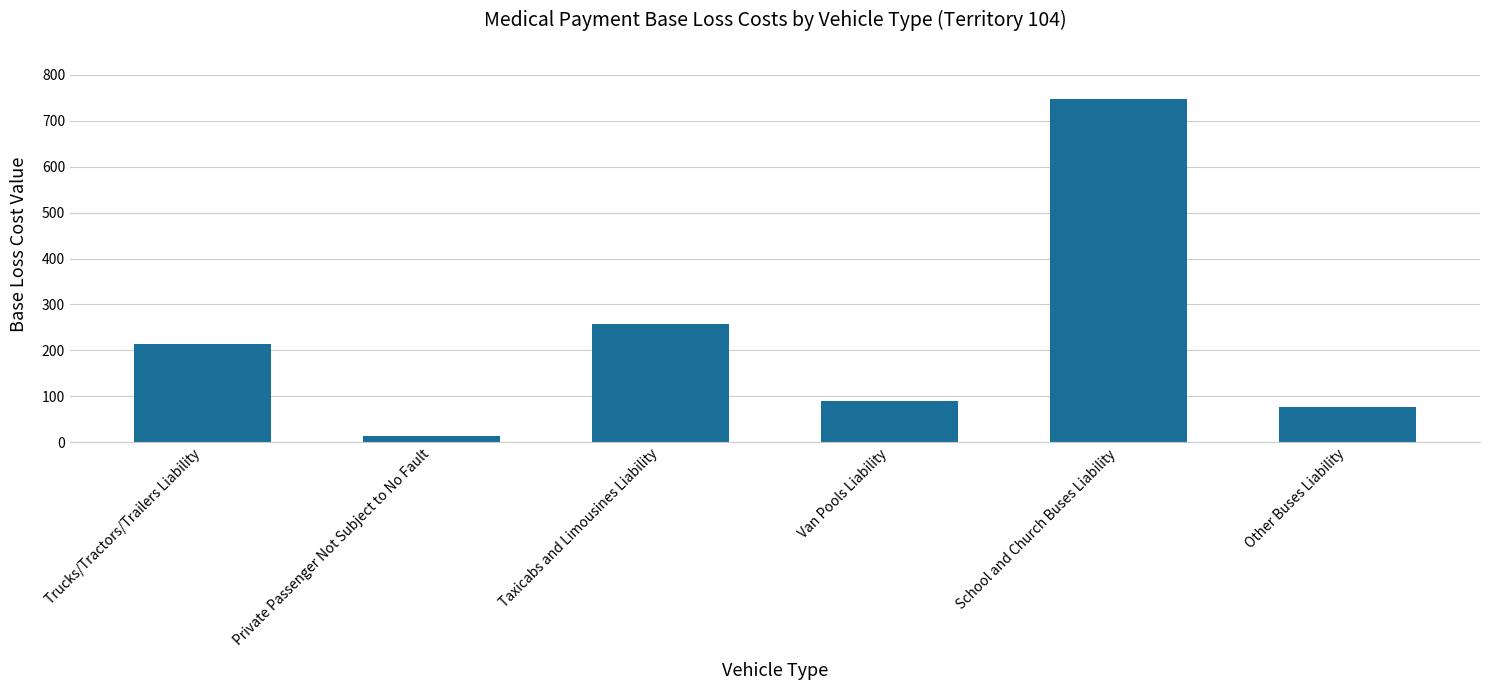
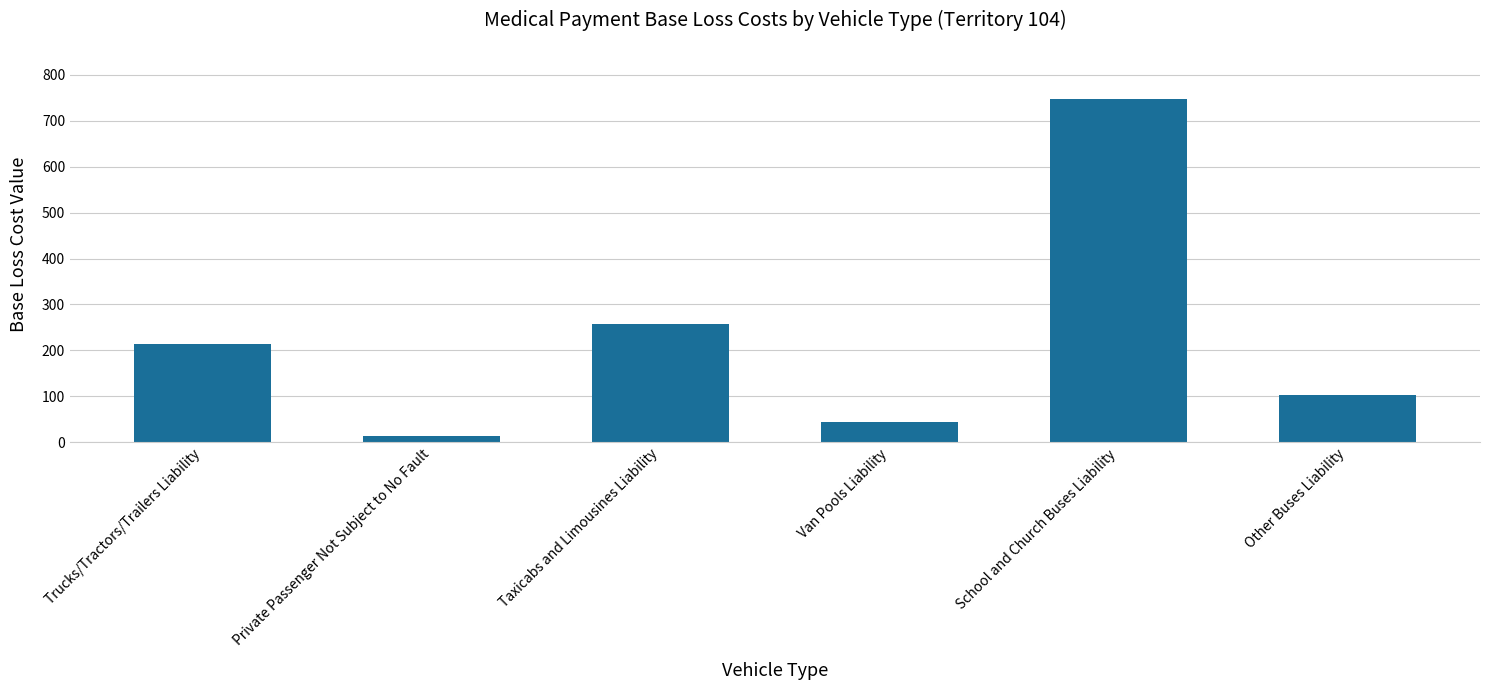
  {
    "Trucks/Tractors/Trailers Liability": 220,
    "Private Passenger Not Subject to No Fault": 10,
    "Taxicabs and Limousines Liability": 260,
-   "Van Pools Liability": 90,
+   "Van Pools Liability": 50,
    "School and Church Buses Liability": 750,
-   "Other Buses Liability": 80
+   "Other Buses Liability": 100
  }
